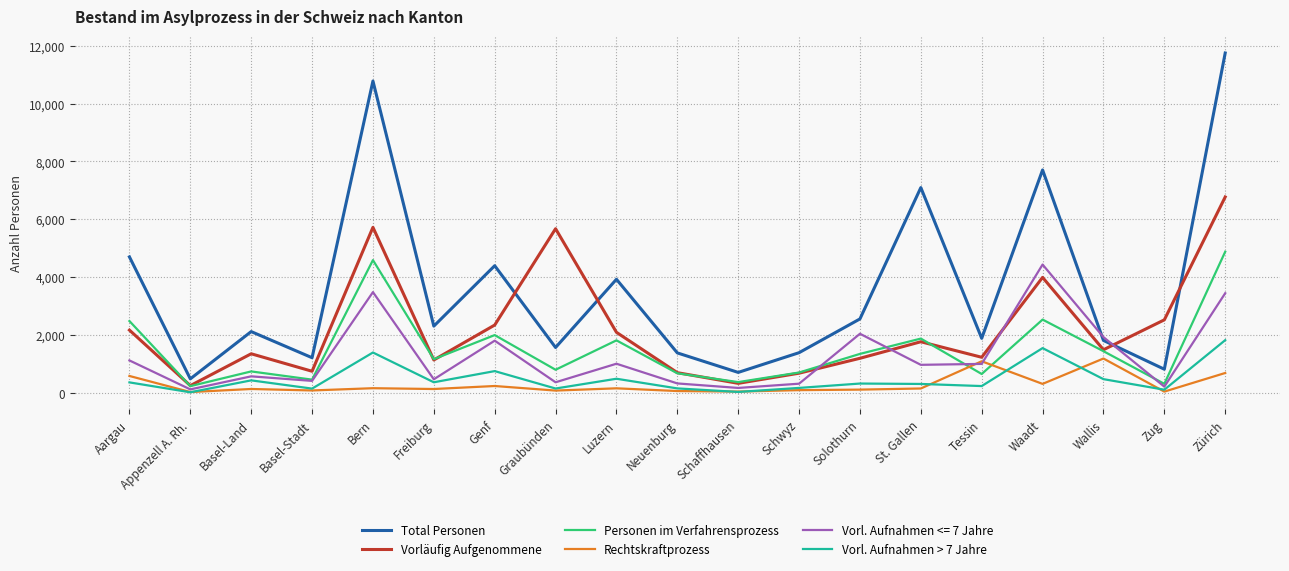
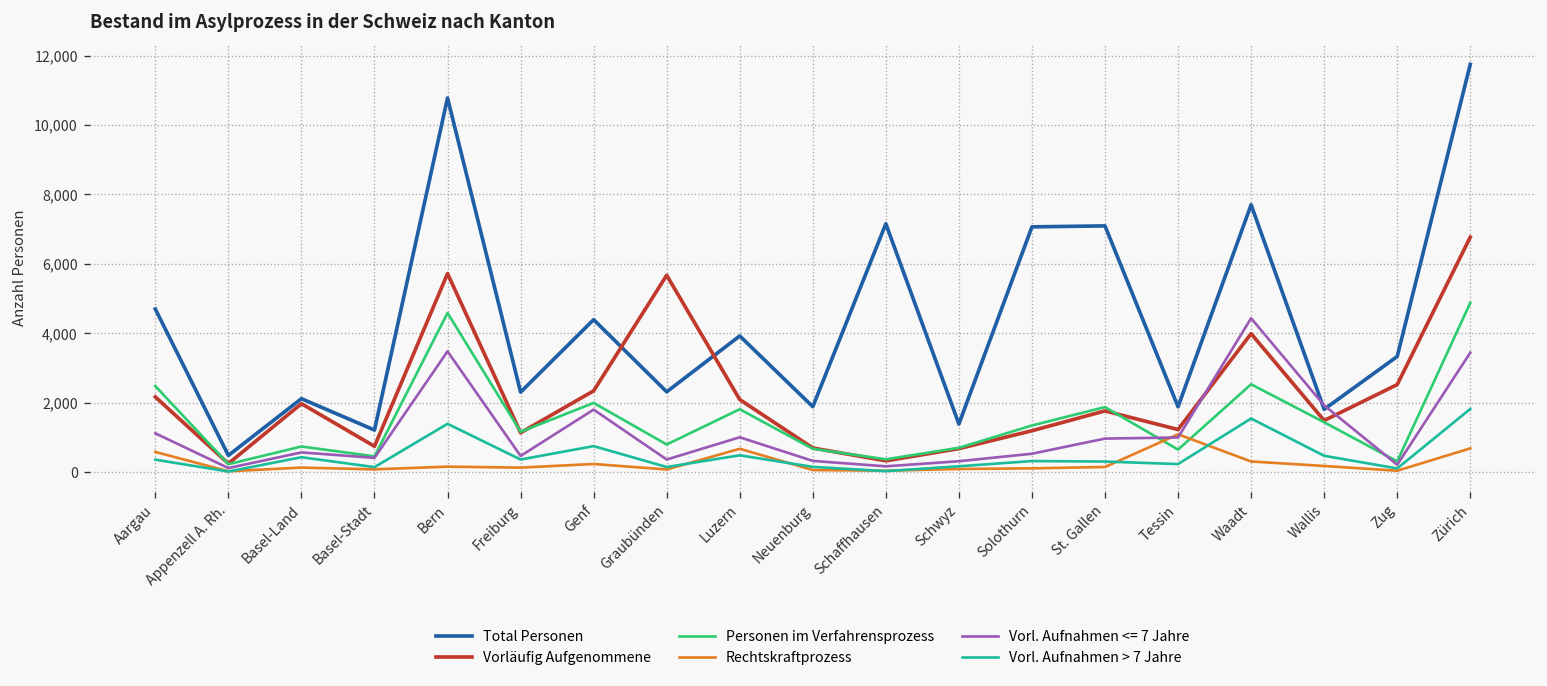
  {
    "Total Personen": {
      "Aargau": "4,700",
      "Appenzell A. Rh.": "500",
      "Basel-Land": "2,100",
      "Basel-Stadt": "1,200",
      "Bern": "10,800",
      "Freiburg": "2,300",
      "Genf": "4,400",
-     "Graubünden": "1,600",
+     "Graubünden": "2,300",
      "Luzern": "3,900",
-     "Neuenburg": "1,400",
-     "Schaffhausen": "700",
+     "Neuenburg": "1,900",
+     "Schaffhausen": "7,200",
      "Schwyz": "1,400",
-     "Solothurn": "2,600",
+     "Solothurn": "7,100",
      "St. Gallen": "7,100",
      "Tessin": "1,900",
      "Waadt": "7,700",
      "Wallis": "1,800",
-     "Zug": "800",
+     "Zug": "3,300",
      "Zürich": "11,700"
    },
    "Vorläufig Aufgenommene": {
      "Aargau": "2,200",
-     "Basel-Land": "1,300",
+     "Basel-Land": "2,000",
      "Basel-Stadt": "700",
      "Bern": "5,700",
      "Genf": "2,300",
      "Graubünden": "5,700",
      "Luzern": "2,100",
      "Solothurn": "1,200",
      "St. Gallen": "1,800",
      "Tessin": "1,200",
      "Waadt": "4,000",
      "Zug": "2,500",
      "Zürich": "6,800"
    },
    "Rechtskraftprozess": {
      "Aargau": "600",
      "Basel-Land": "100",
      "Bern": "200",
      "Freiburg": "100",
      "Genf": "200",
-     "Luzern": "200",
+     "Luzern": "700",
      "Neuenburg": "100",
      "Solothurn": "100",
      "St. Gallen": "100",
      "Tessin": "1,100",
      "Waadt": "300",
-     "Wallis": "1,200",
+     "Wallis": "200",
      "Zürich": "700"
    },
    "Vorl. Aufnahmen <= 7 Jahre": {
      "Aargau": "1,100",
      "Appenzell A. Rh.": "100",
      "Basel-Land": "600",
      "Bern": "3,500",
      "Freiburg": "500",
      "Genf": "1,800",
      "Graubünden": "400",
      "Luzern": "1,000",
      "Neuenburg": "300",
      "Schaffhausen": "200",
      "Schwyz": "300",
-     "Solothurn": "2,000",
+     "Solothurn": "500",
      "St. Gallen": "1,000",
      "Tessin": "1,000",
      "Waadt": "4,400",
      "Wallis": "1,900",
      "Zug": "200",
      "Zürich": "3,400"
    }
  }
